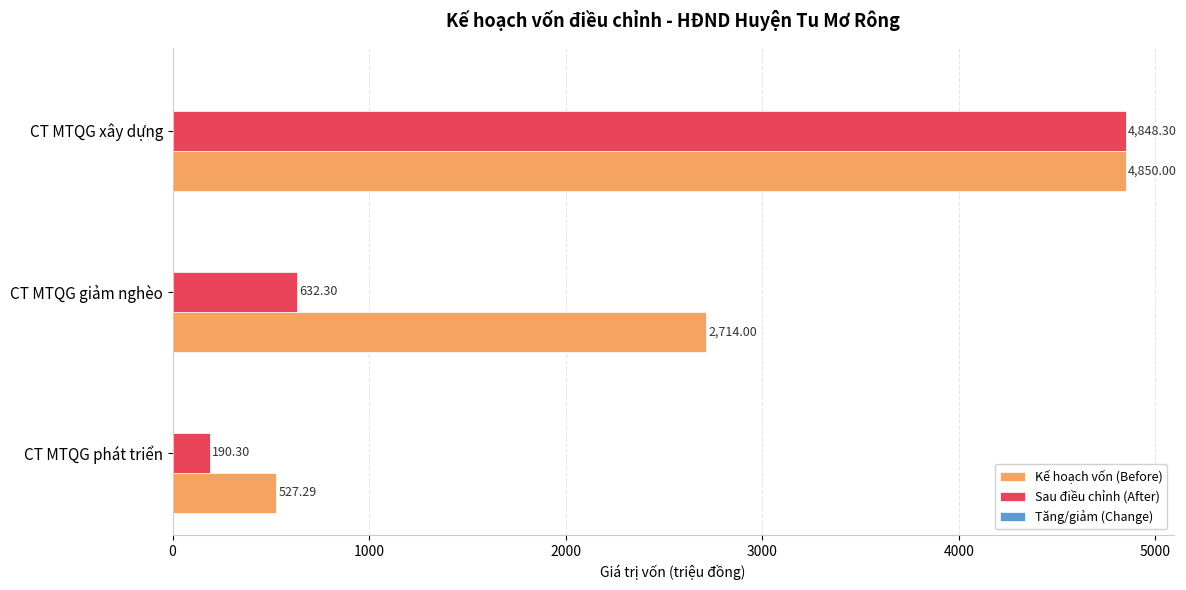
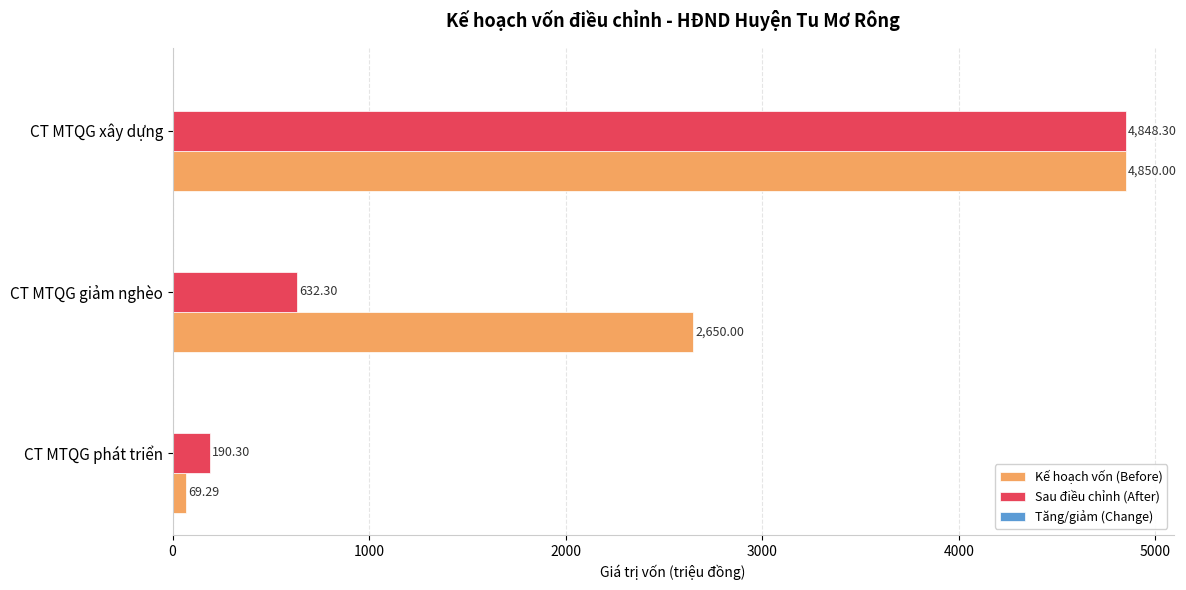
  {
    "Kế hoạch vốn (Before)": {
      "CT MTQG xây dựng": "4,850.00",
-     "CT MTQG giảm nghèo": "2,714.00",
-     "CT MTQG phát triển": "527.29"
+     "CT MTQG giảm nghèo": "2,650.00",
+     "CT MTQG phát triển": "69.29"
    },
    "Sau điều chỉnh (After)": {
      "CT MTQG xây dựng": "4,848.30",
      "CT MTQG giảm nghèo": "632.30",
      "CT MTQG phát triển": "190.30"
    },
    "Tăng/giảm (Change)": {
      "CT MTQG xây dựng": "0",
      "CT MTQG giảm nghèo": "0",
      "CT MTQG phát triển": "0"
    }
  }
